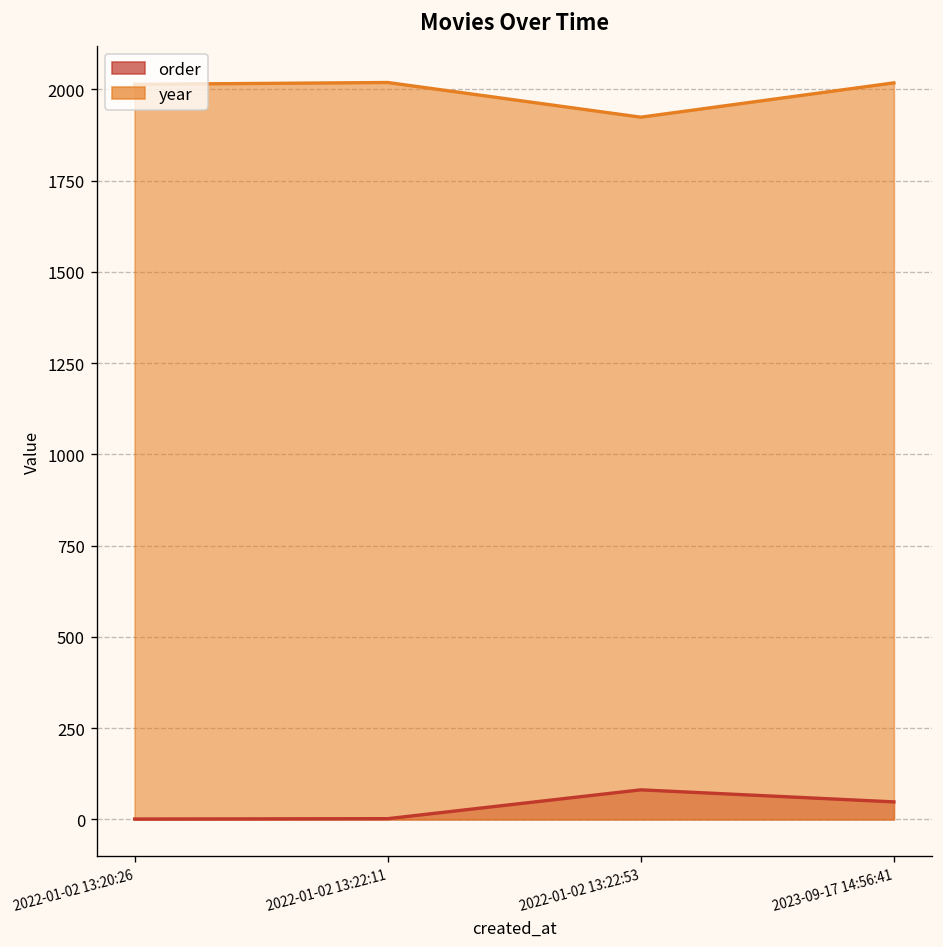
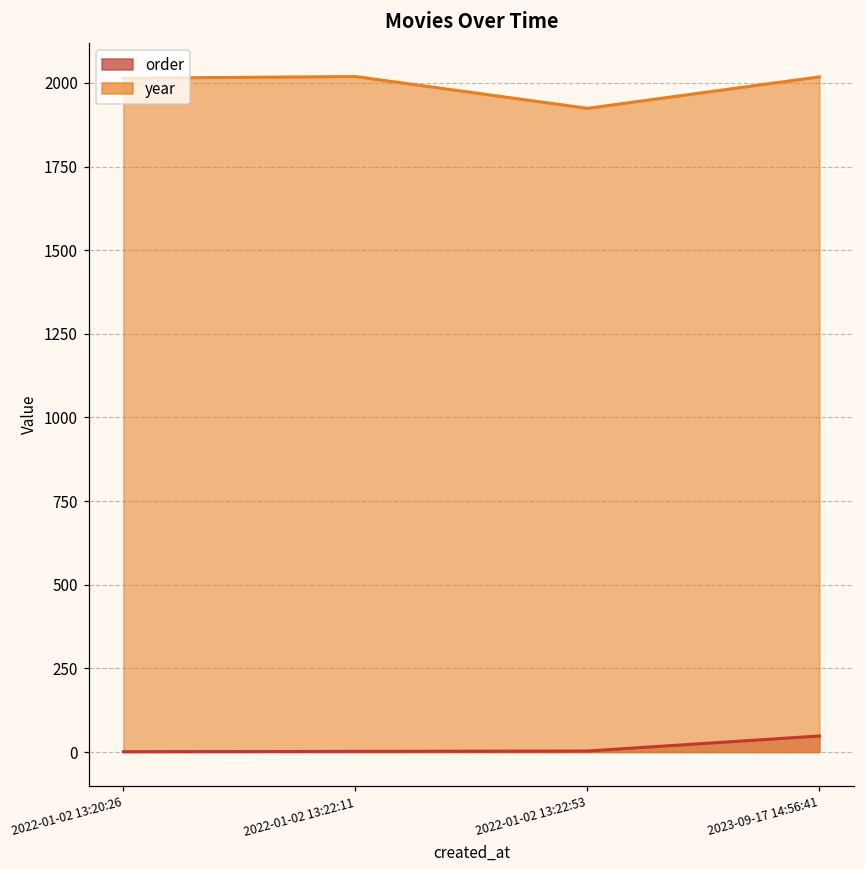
  {
    "order": {
      "2022-01-02 13:20:26": 0,
      "2022-01-02 13:22:11": 0,
-     "2022-01-02 13:22:53": 80,
+     "2022-01-02 13:22:53": 0,
      "2023-09-17 14:56:41": 50
    },
    "year": {
      "2022-01-02 13:22:11": 2020,
      "2022-01-02 13:22:53": 1920,
      "2023-09-17 14:56:41": 2020
    }
  }
